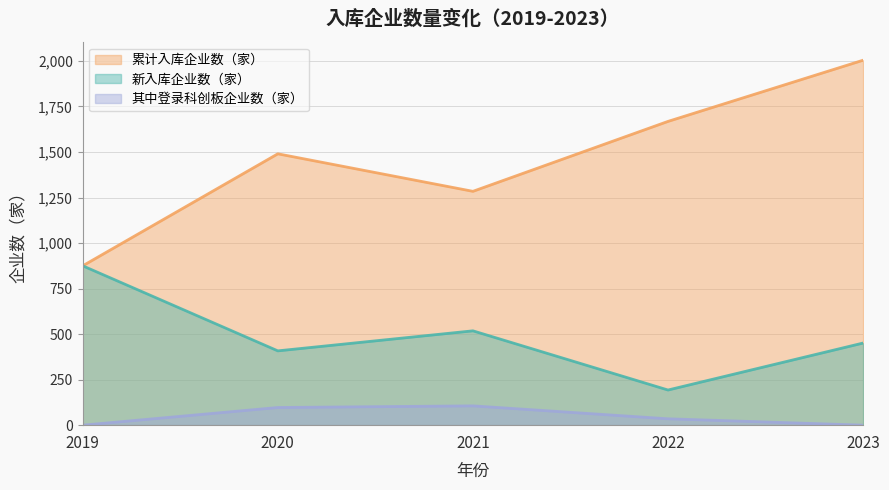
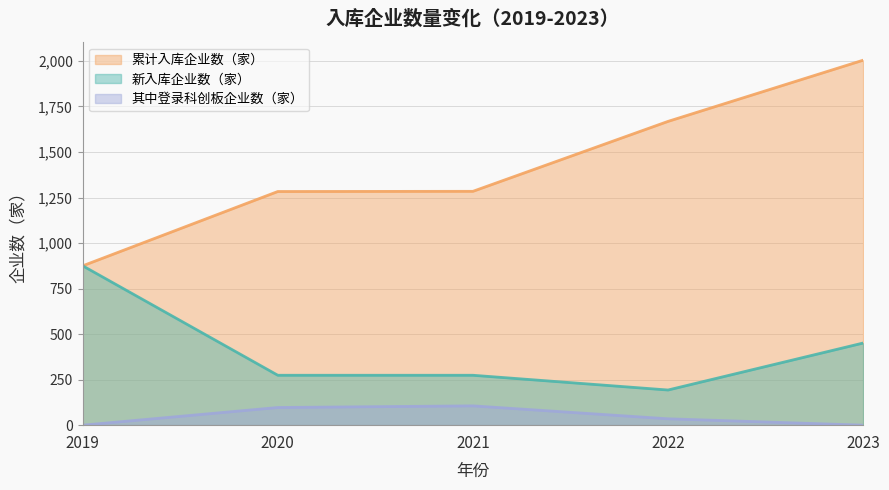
  {
    "累计入库企业数（家）": {
-     "2020": "1,490",
+     "2020": "1,280",
      "2021": "1,280",
      "2022": "1,670",
      "2023": "2,000"
    },
    "新入库企业数（家）": {
-     "2020": "410",
-     "2021": "520",
+     "2020": "270",
+     "2021": "270",
      "2022": "190",
      "2023": "450"
    },
    "其中登录科创板企业数（家）": {
      "2019": "0",
      "2020": "100",
      "2021": "110",
      "2022": "40",
      "2023": "0"
    }
  }
